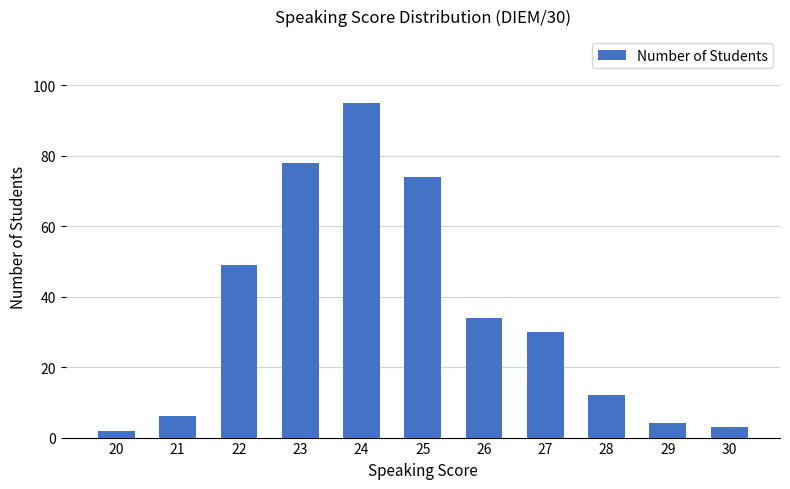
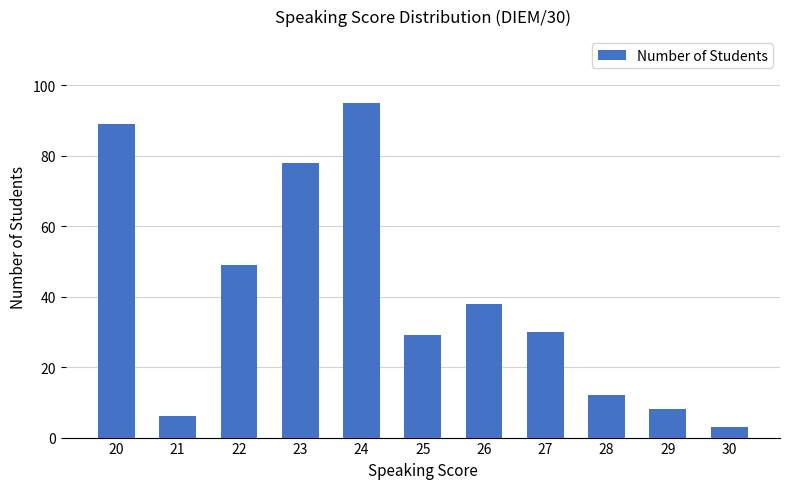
  {
-   "20": 2,
+   "20": 89,
    "21": 6,
    "22": 49,
    "23": 78,
    "24": 95,
-   "25": 74,
-   "26": 34,
+   "25": 29,
+   "26": 38,
    "27": 30,
    "28": 12,
-   "29": 4,
+   "29": 8,
    "30": 3
  }
